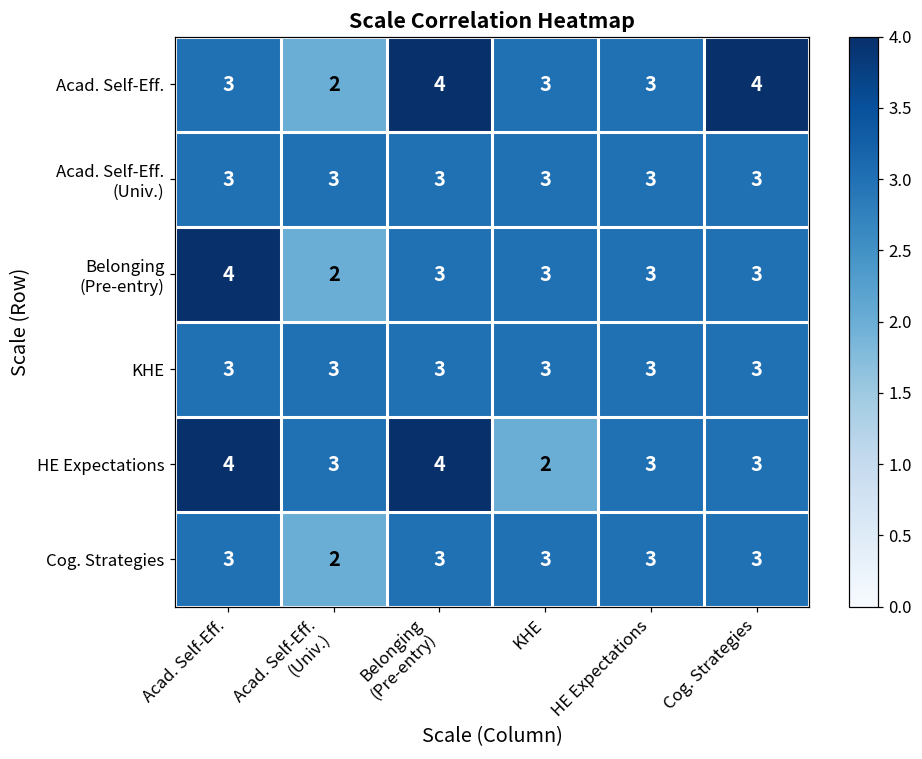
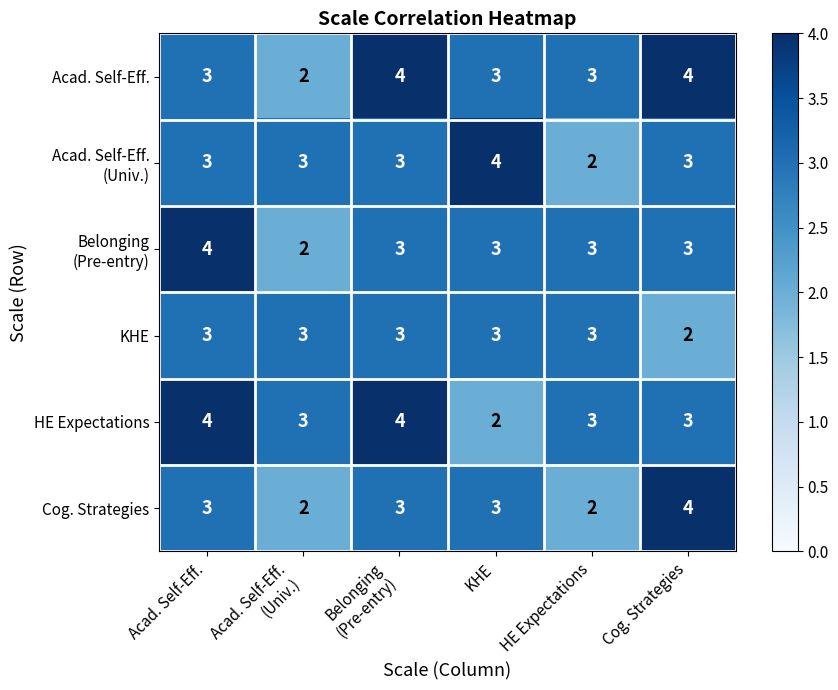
  {
    "Acad. Self-Eff.": {
      "Acad. Self-Eff.": 3,
      "Acad. Self-Eff. (Univ.)": 2,
      "Belonging (Pre-entry)": 4,
      "KHE": 3,
      "HE Expectations": 3,
      "Cog. Strategies": 4
    },
    "Acad. Self-Eff. (Univ.)": {
      "Acad. Self-Eff.": 3,
      "Acad. Self-Eff. (Univ.)": 3,
      "Belonging (Pre-entry)": 3,
-     "KHE": 3,
-     "HE Expectations": 3,
+     "KHE": 4,
+     "HE Expectations": 2,
      "Cog. Strategies": 3
    },
    "Belonging (Pre-entry)": {
      "Acad. Self-Eff.": 4,
      "Acad. Self-Eff. (Univ.)": 2,
      "Belonging (Pre-entry)": 3,
      "KHE": 3,
      "HE Expectations": 3,
      "Cog. Strategies": 3
    },
    "KHE": {
      "Acad. Self-Eff.": 3,
      "Acad. Self-Eff. (Univ.)": 3,
      "Belonging (Pre-entry)": 3,
      "KHE": 3,
      "HE Expectations": 3,
-     "Cog. Strategies": 3
+     "Cog. Strategies": 2
    },
    "HE Expectations": {
      "Acad. Self-Eff.": 4,
      "Acad. Self-Eff. (Univ.)": 3,
      "Belonging (Pre-entry)": 4,
      "KHE": 2,
      "HE Expectations": 3,
      "Cog. Strategies": 3
    },
    "Cog. Strategies": {
      "Acad. Self-Eff.": 3,
      "Acad. Self-Eff. (Univ.)": 2,
      "Belonging (Pre-entry)": 3,
      "KHE": 3,
-     "HE Expectations": 3,
-     "Cog. Strategies": 3
+     "HE Expectations": 2,
+     "Cog. Strategies": 4
    }
  }
